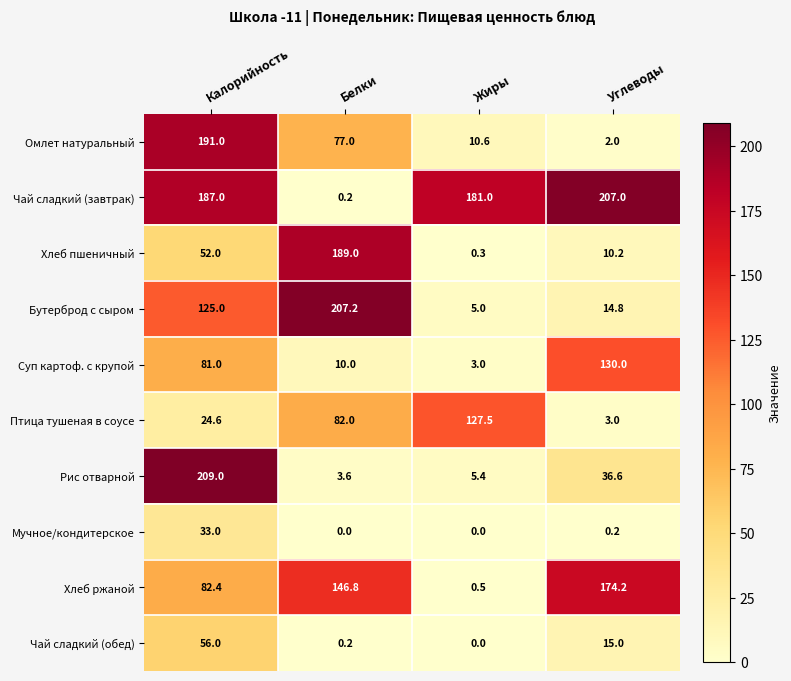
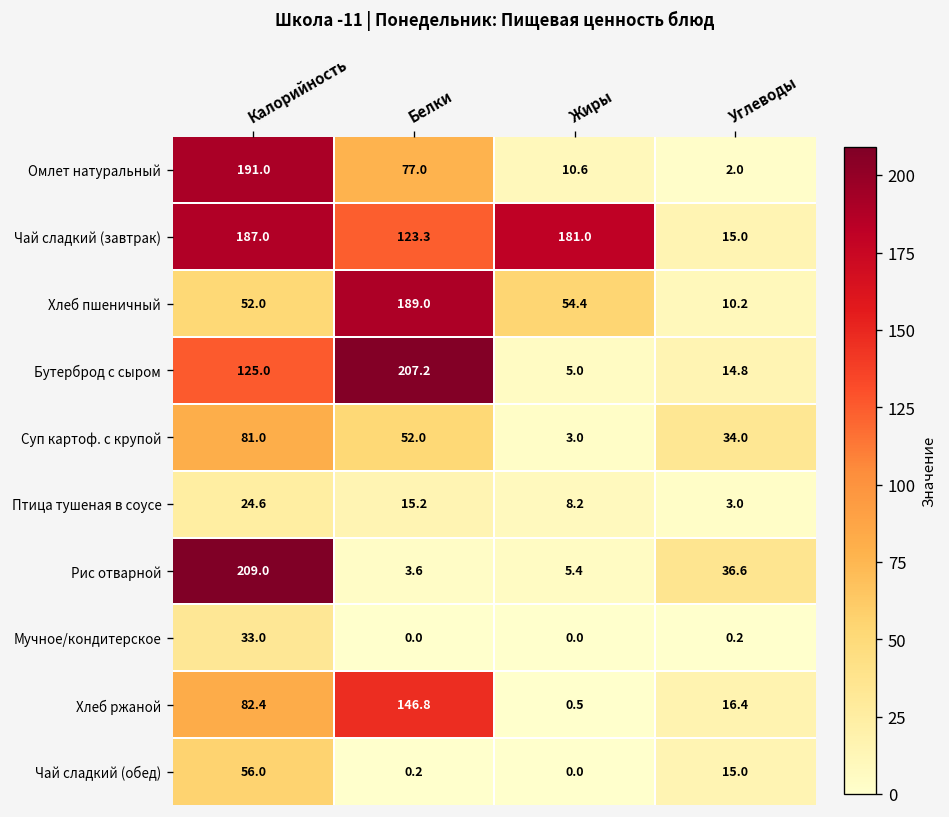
  {
    "Омлет натуральный": {
      "Калорийность": 191.0,
      "Белки": 77.0,
      "Жиры": 10.6,
      "Углеводы": 2.0
    },
    "Чай сладкий (завтрак)": {
      "Калорийность": 187.0,
-     "Белки": 0.2,
+     "Белки": 123.3,
      "Жиры": 181.0,
-     "Углеводы": 207.0
+     "Углеводы": 15.0
    },
    "Хлеб пшеничный": {
      "Калорийность": 52.0,
      "Белки": 189.0,
-     "Жиры": 0.3,
+     "Жиры": 54.4,
      "Углеводы": 10.2
    },
    "Бутерброд с сыром": {
      "Калорийность": 125.0,
      "Белки": 207.2,
      "Жиры": 5.0,
      "Углеводы": 14.8
    },
    "Суп картоф. с крупой": {
      "Калорийность": 81.0,
-     "Белки": 10.0,
+     "Белки": 52.0,
      "Жиры": 3.0,
-     "Углеводы": 130.0
+     "Углеводы": 34.0
    },
    "Птица тушеная в соусе": {
      "Калорийность": 24.6,
-     "Белки": 82.0,
-     "Жиры": 127.5,
+     "Белки": 15.2,
+     "Жиры": 8.2,
      "Углеводы": 3.0
    },
    "Рис отварной": {
      "Калорийность": 209.0,
      "Белки": 3.6,
      "Жиры": 5.4,
      "Углеводы": 36.6
    },
    "Мучное/кондитерское": {
      "Калорийность": 33.0,
      "Белки": 0.0,
      "Жиры": 0.0,
      "Углеводы": 0.2
    },
    "Хлеб ржаной": {
      "Калорийность": 82.4,
      "Белки": 146.8,
      "Жиры": 0.5,
-     "Углеводы": 174.2
+     "Углеводы": 16.4
    },
    "Чай сладкий (обед)": {
      "Калорийность": 56.0,
      "Белки": 0.2,
      "Жиры": 0.0,
      "Углеводы": 15.0
    }
  }
